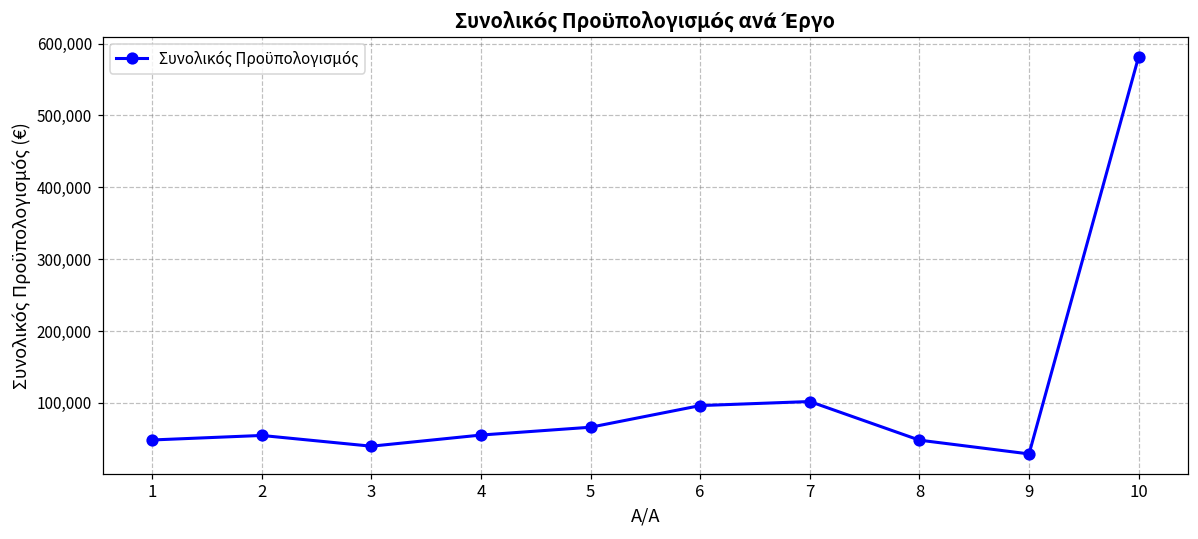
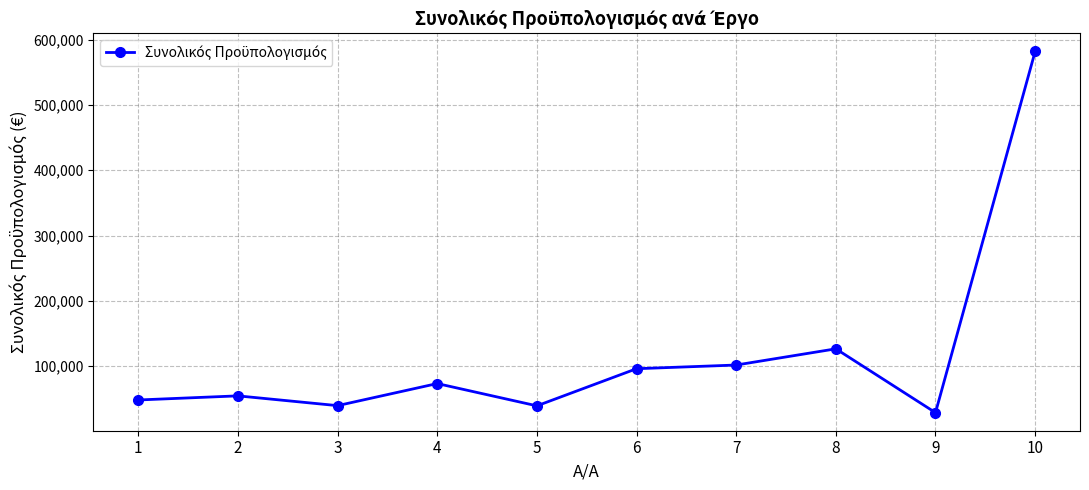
  {
    "1": "50,000",
    "2": "50,000",
    "3": "40,000",
-   "4": "60,000",
-   "5": "70,000",
+   "4": "70,000",
+   "5": "40,000",
    "6": "100,000",
    "7": "100,000",
-   "8": "50,000",
+   "8": "130,000",
    "9": "30,000",
    "10": "580,000"
  }
